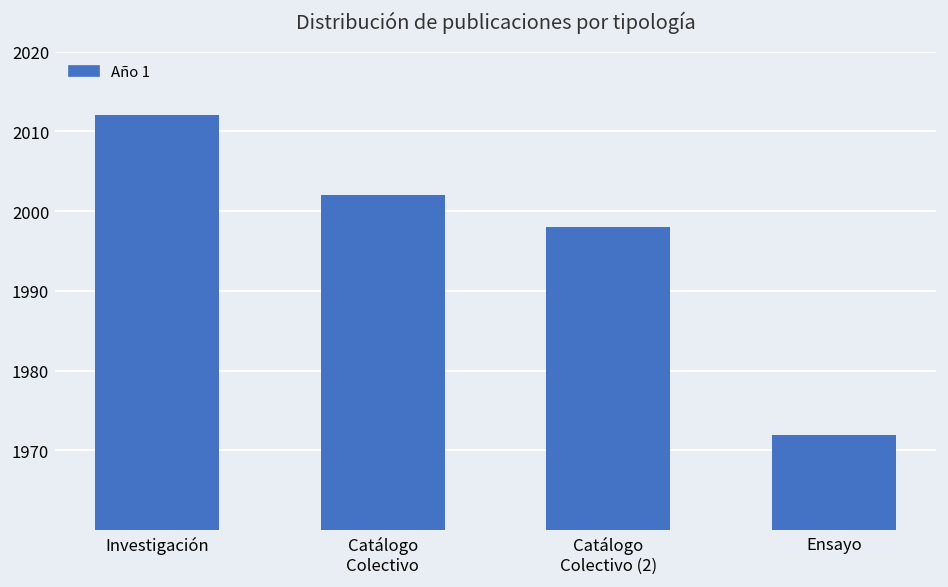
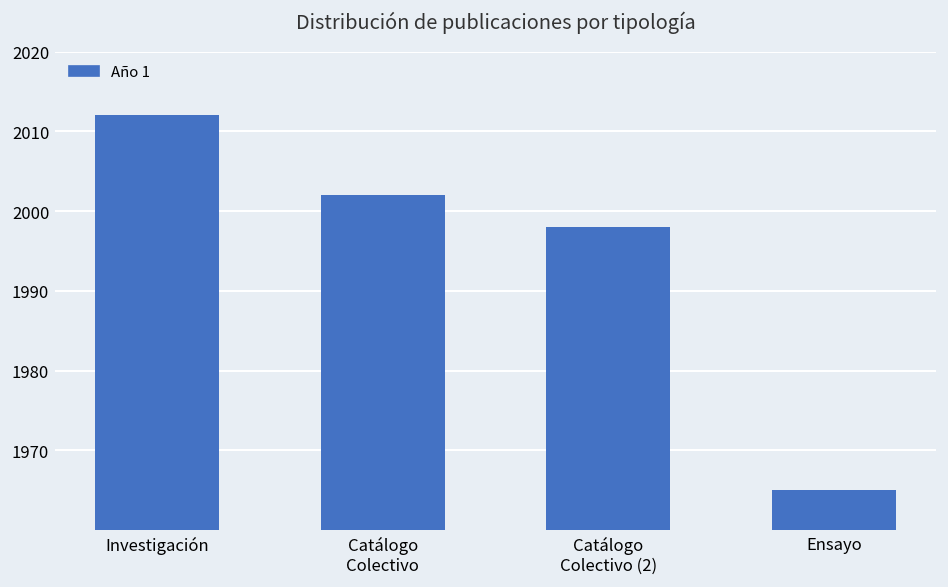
  {
    "Investigación": 2012,
    "Catálogo Colectivo": 2002,
    "Catálogo Colectivo (2)": 1998,
-   "Ensayo": 1972
+   "Ensayo": 1965
  }
